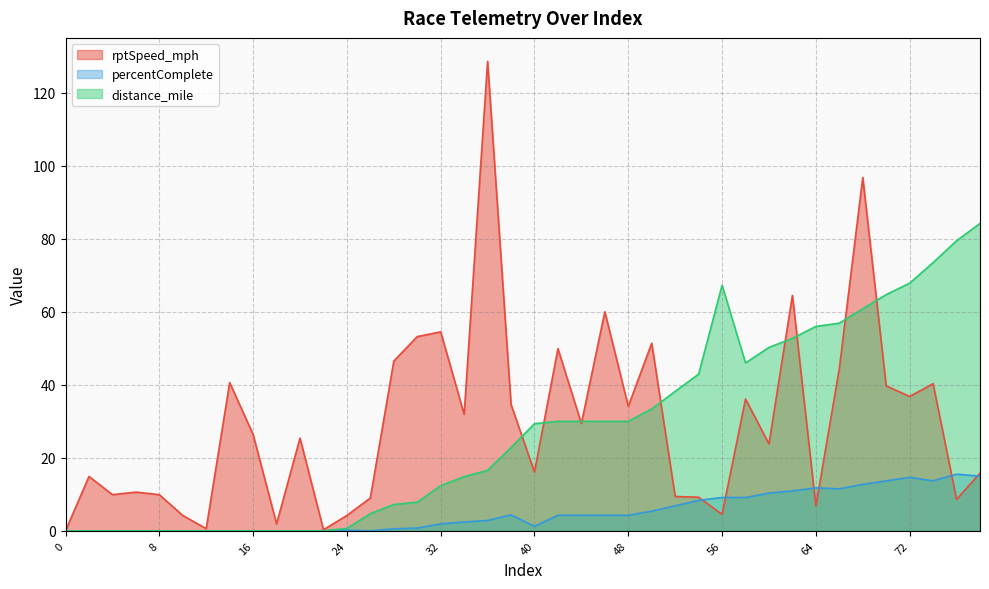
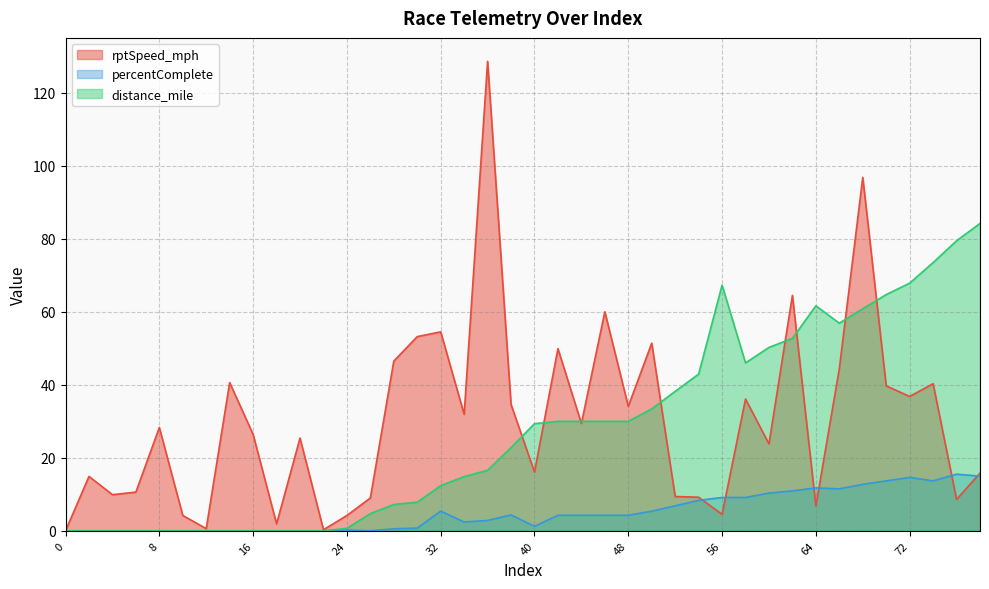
  {
    "rptSpeed_mph": {
-     "8": 10,
+     "8": 28,
      "16": 26,
      "24": 4,
      "32": 55,
      "40": 16,
      "48": 34,
      "56": 5,
      "64": 7,
      "72": 37
    },
    "percentComplete": {
-     "32": 2,
+     "32": 5,
      "40": 1,
      "48": 4,
      "56": 9,
      "64": 12,
      "72": 15
    },
    "distance_mile": {
      "32": 12,
      "40": 29,
      "48": 30,
      "56": 67,
-     "64": 56,
+     "64": 62,
      "72": 68
    }
  }
